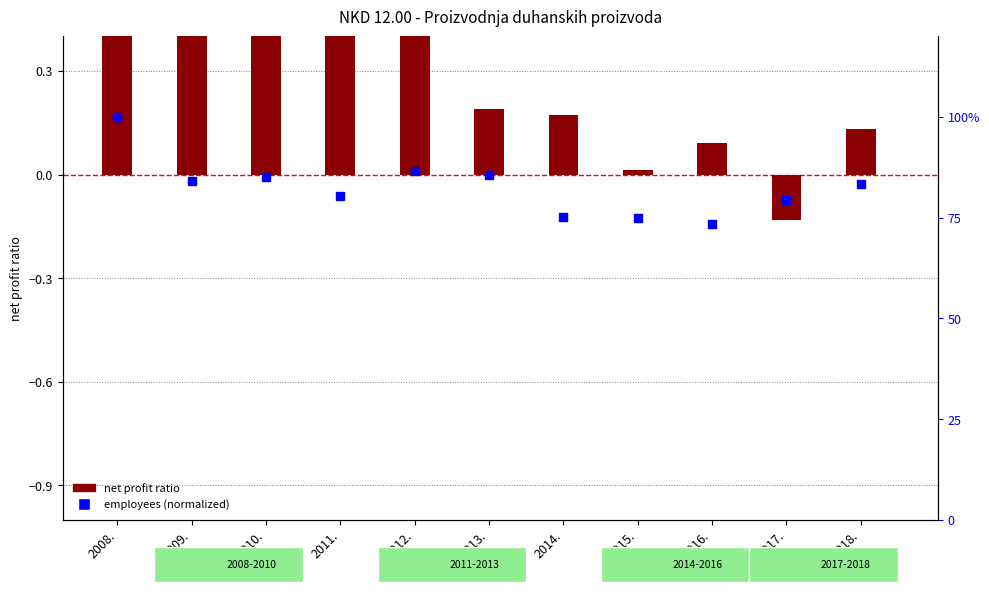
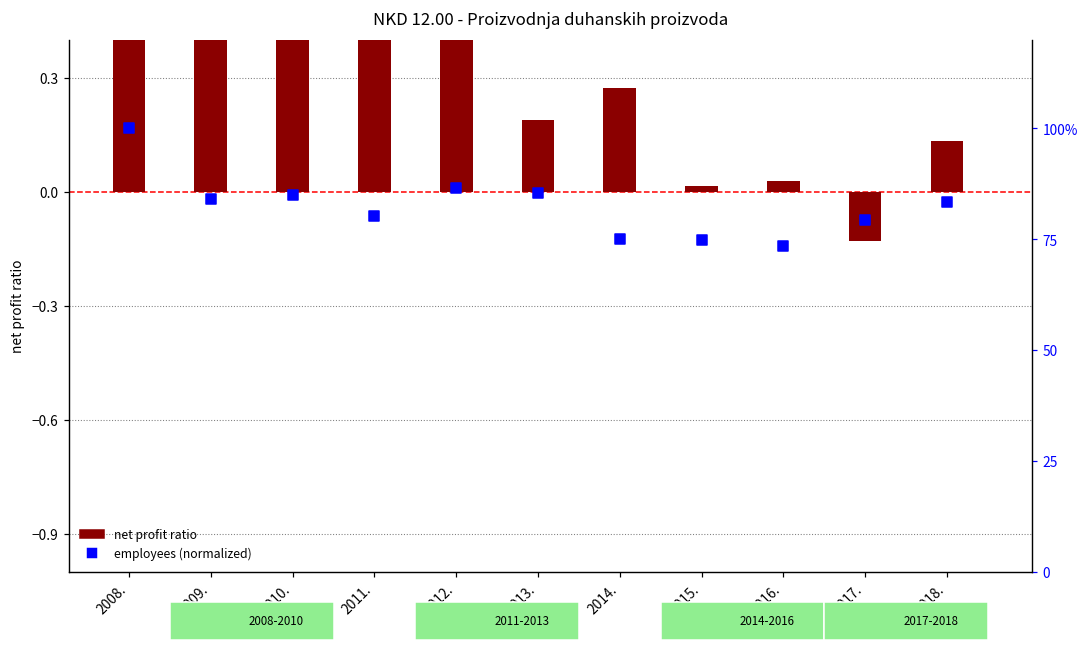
  {
    "net profit ratio": {
      "2013.": 0.19,
-     "2014.": 0.17,
+     "2014.": 0.27,
      "2015.": 0.01,
-     "2016.": 0.09,
+     "2016.": 0.03,
      "2017.": -0.13,
      "2018.": 0.13
    }
  }
